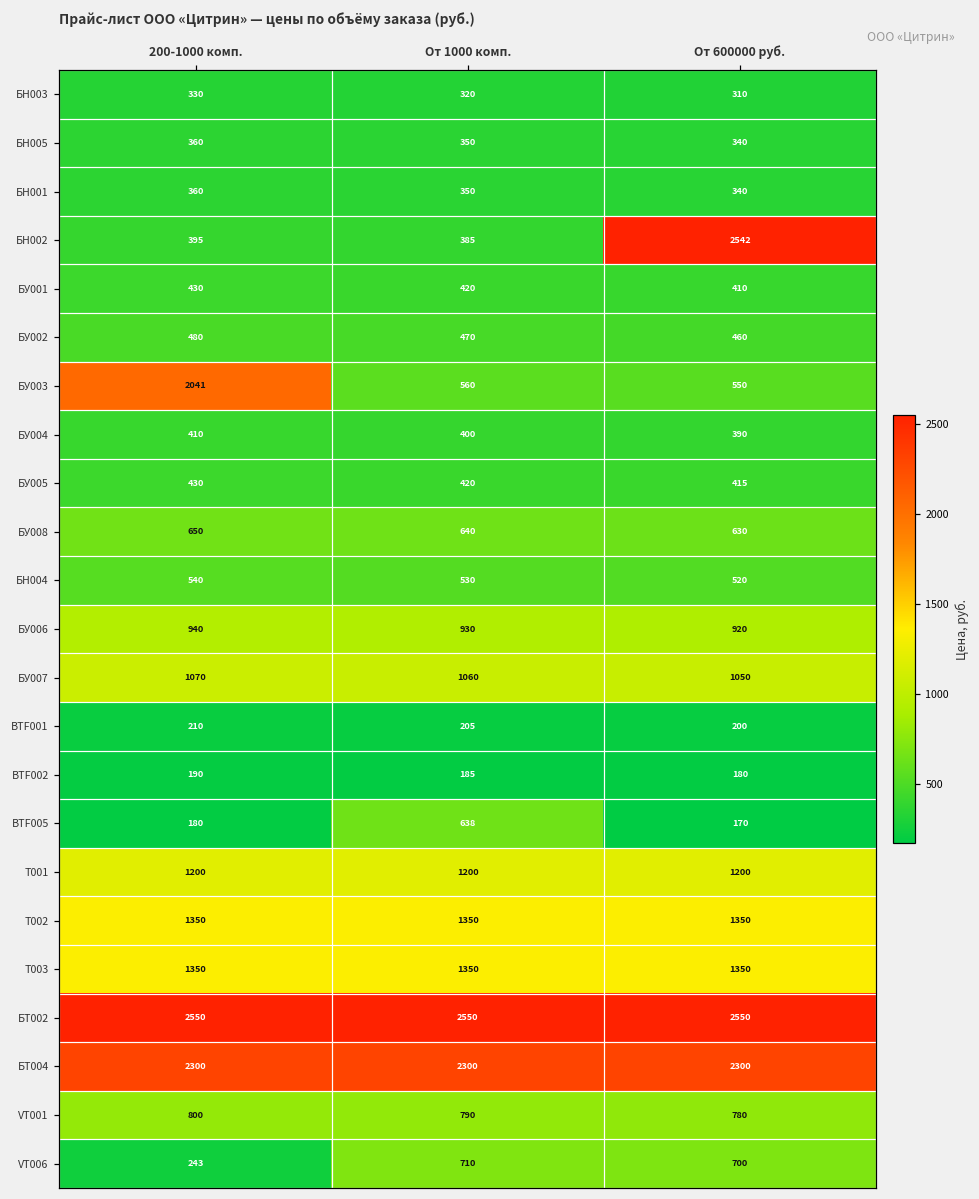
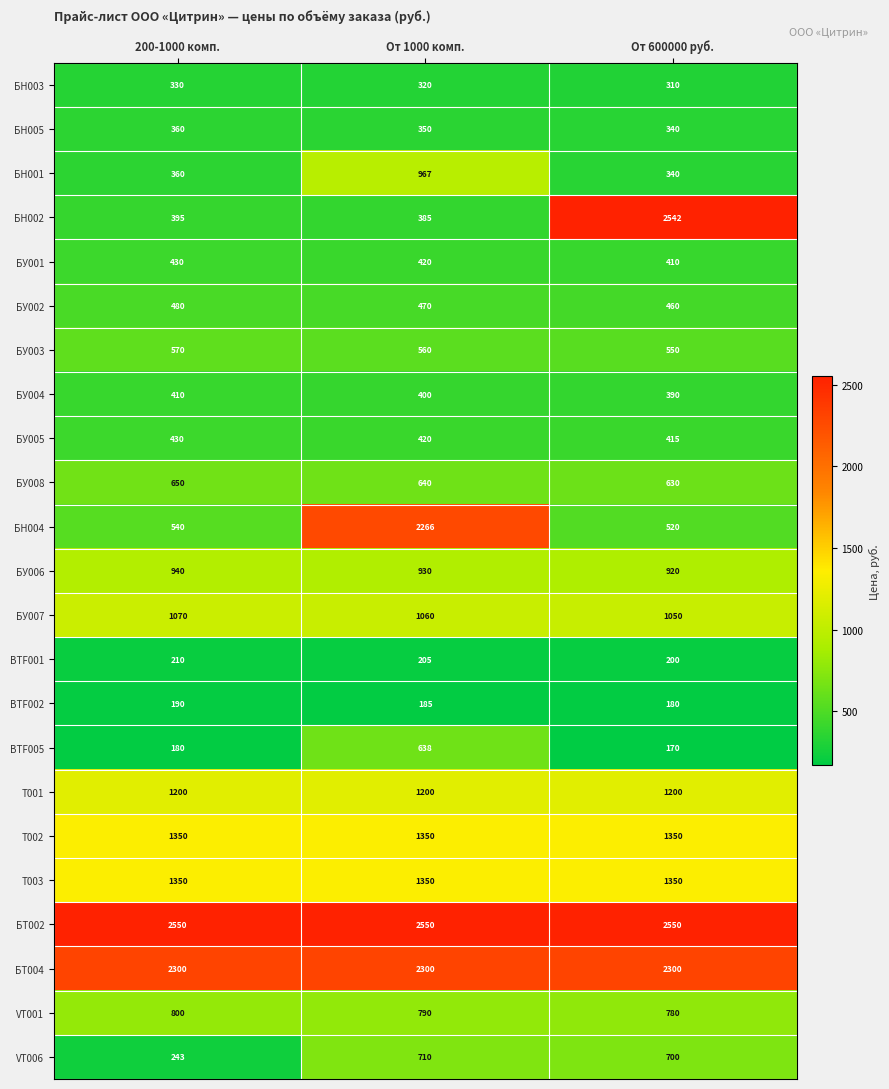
  {
    "БН003": {
      "200-1000 комп.": 330,
      "От 1000 комп.": 320,
      "От 600000 руб.": 310
    },
    "БН005": {
      "200-1000 комп.": 360,
      "От 1000 комп.": 350,
      "От 600000 руб.": 340
    },
    "БН001": {
      "200-1000 комп.": 360,
-     "От 1000 комп.": 350,
+     "От 1000 комп.": 967,
      "От 600000 руб.": 340
    },
    "БН002": {
      "200-1000 комп.": 395,
      "От 1000 комп.": 385,
      "От 600000 руб.": 2542
    },
    "БУ001": {
      "200-1000 комп.": 430,
      "От 1000 комп.": 420,
      "От 600000 руб.": 410
    },
    "БУ002": {
      "200-1000 комп.": 480,
      "От 1000 комп.": 470,
      "От 600000 руб.": 460
    },
    "БУ003": {
-     "200-1000 комп.": 2041,
+     "200-1000 комп.": 570,
      "От 1000 комп.": 560,
      "От 600000 руб.": 550
    },
    "БУ004": {
      "200-1000 комп.": 410,
      "От 1000 комп.": 400,
      "От 600000 руб.": 390
    },
    "БУ005": {
      "200-1000 комп.": 430,
      "От 1000 комп.": 420,
      "От 600000 руб.": 415
    },
    "БУ008": {
      "200-1000 комп.": 650,
      "От 1000 комп.": 640,
      "От 600000 руб.": 630
    },
    "БН004": {
      "200-1000 комп.": 540,
-     "От 1000 комп.": 530,
+     "От 1000 комп.": 2266,
      "От 600000 руб.": 520
    },
    "БУ006": {
      "200-1000 комп.": 940,
      "От 1000 комп.": 930,
      "От 600000 руб.": 920
    },
    "БУ007": {
      "200-1000 комп.": 1070,
      "От 1000 комп.": 1060,
      "От 600000 руб.": 1050
    },
    "BTF001": {
      "200-1000 комп.": 210,
      "От 1000 комп.": 205,
      "От 600000 руб.": 200
    },
    "BTF002": {
      "200-1000 комп.": 190,
      "От 1000 комп.": 185,
      "От 600000 руб.": 180
    },
    "BTF005": {
      "200-1000 комп.": 180,
      "От 1000 комп.": 638,
      "От 600000 руб.": 170
    },
    "Т001": {
      "200-1000 комп.": 1200,
      "От 1000 комп.": 1200,
      "От 600000 руб.": 1200
    },
    "Т002": {
      "200-1000 комп.": 1350,
      "От 1000 комп.": 1350,
      "От 600000 руб.": 1350
    },
    "Т003": {
      "200-1000 комп.": 1350,
      "От 1000 комп.": 1350,
      "От 600000 руб.": 1350
    },
    "БТ002": {
      "200-1000 комп.": 2550,
      "От 1000 комп.": 2550,
      "От 600000 руб.": 2550
    },
    "БТ004": {
      "200-1000 комп.": 2300,
      "От 1000 комп.": 2300,
      "От 600000 руб.": 2300
    },
    "VT001": {
      "200-1000 комп.": 800,
      "От 1000 комп.": 790,
      "От 600000 руб.": 780
    },
    "VT006": {
      "200-1000 комп.": 243,
      "От 1000 комп.": 710,
      "От 600000 руб.": 700
    }
  }
